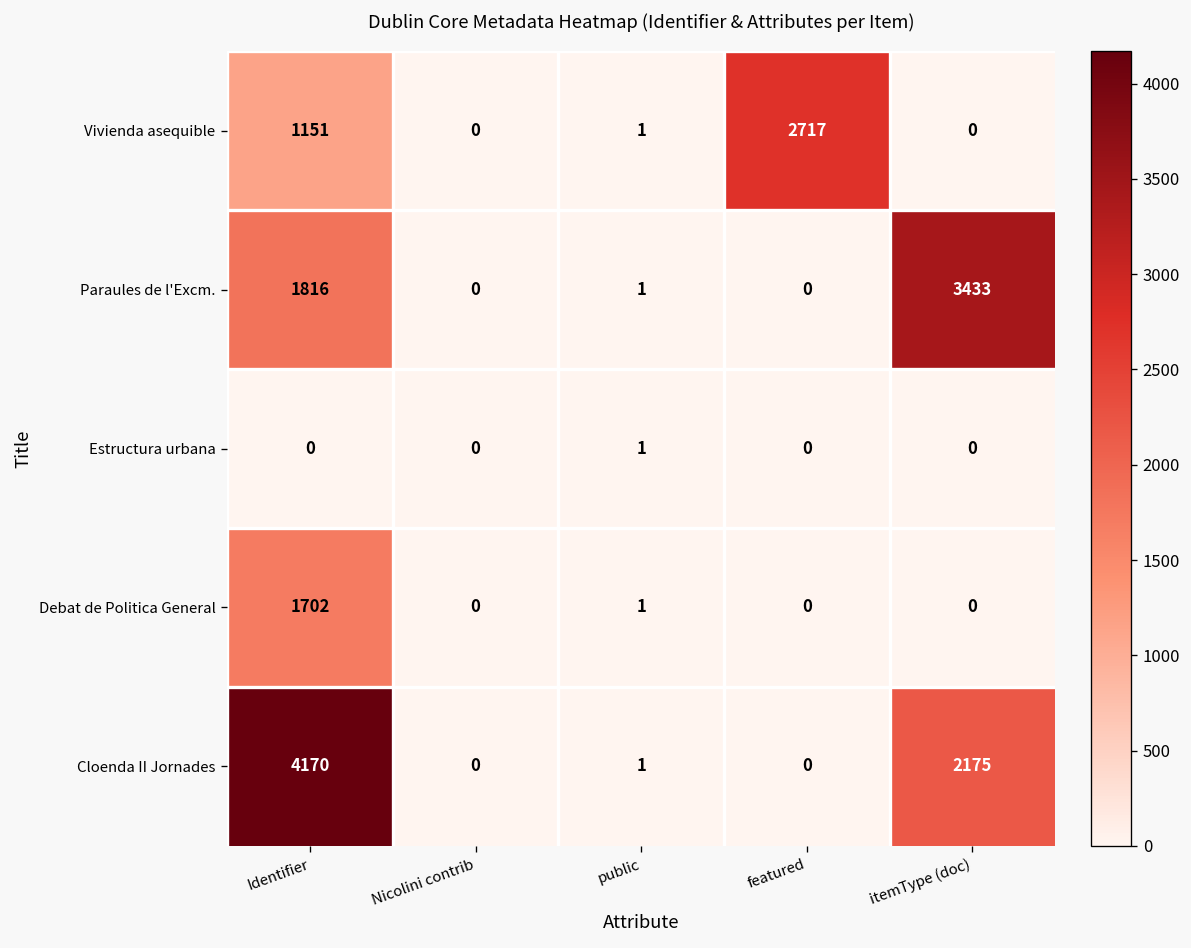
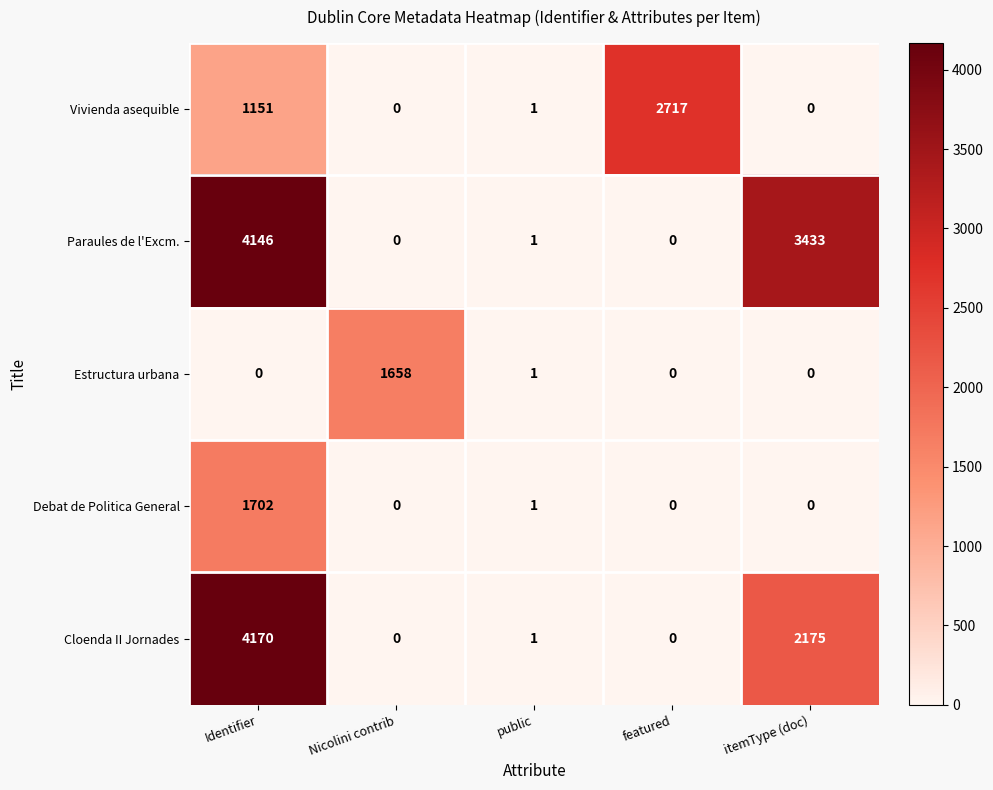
  {
    "Vivienda asequible": {
      "Identifier": 1151,
      "Nicolini contrib": 0,
      "public": 1,
      "featured": 2717,
      "itemType (doc)": 0
    },
    "Paraules de l'Excm.": {
-     "Identifier": 1816,
+     "Identifier": 4146,
      "Nicolini contrib": 0,
      "public": 1,
      "featured": 0,
      "itemType (doc)": 3433
    },
    "Estructura urbana": {
      "Identifier": 0,
-     "Nicolini contrib": 0,
+     "Nicolini contrib": 1658,
      "public": 1,
      "featured": 0,
      "itemType (doc)": 0
    },
    "Debat de Politica General": {
      "Identifier": 1702,
      "Nicolini contrib": 0,
      "public": 1,
      "featured": 0,
      "itemType (doc)": 0
    },
    "Cloenda II Jornades": {
      "Identifier": 4170,
      "Nicolini contrib": 0,
      "public": 1,
      "featured": 0,
      "itemType (doc)": 2175
    }
  }
